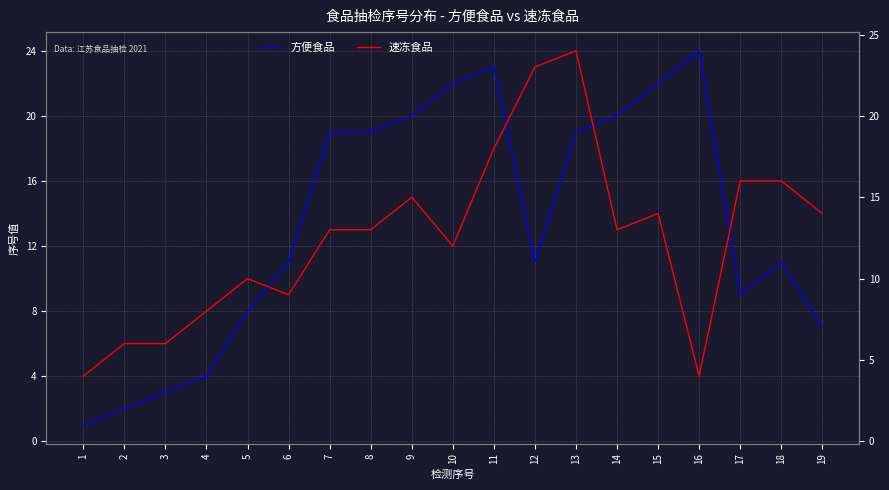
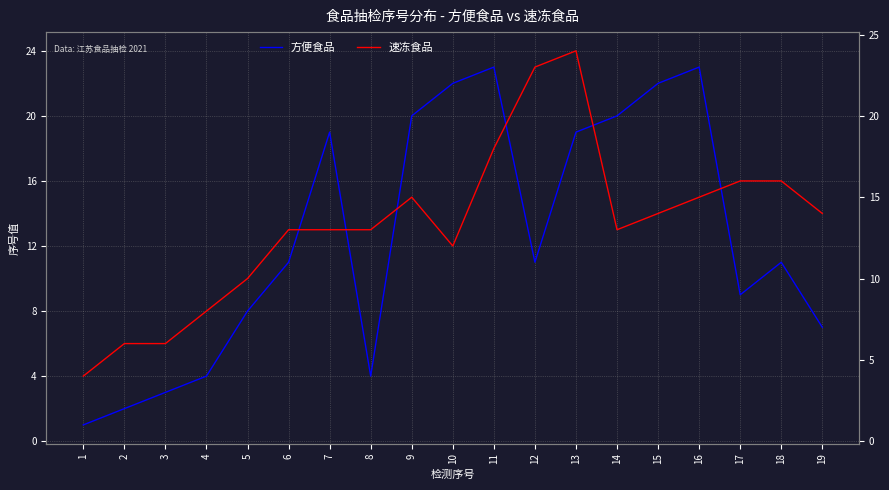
  {
    "方便食品": {
      "1": 1,
      "2": 2,
      "3": 3,
      "4": 4,
      "5": 8,
      "6": 11,
      "7": 19,
-     "8": 19,
+     "8": 4,
      "9": 20,
      "10": 22,
      "11": 23,
      "12": 11,
      "13": 19,
      "14": 20,
      "15": 22,
-     "16": 24,
+     "16": 23,
      "17": 9,
      "18": 11,
      "19": 7
    },
    "速冻食品": {
      "1": 4,
      "2": 6,
      "3": 6,
      "4": 8,
      "5": 10,
-     "6": 9,
+     "6": 13,
      "7": 13,
      "8": 13,
      "9": 15,
      "10": 12,
      "11": 18,
      "12": 23,
      "13": 24,
      "14": 13,
      "15": 14,
-     "16": 4,
+     "16": 15,
      "17": 16,
      "18": 16,
      "19": 14
    }
  }
